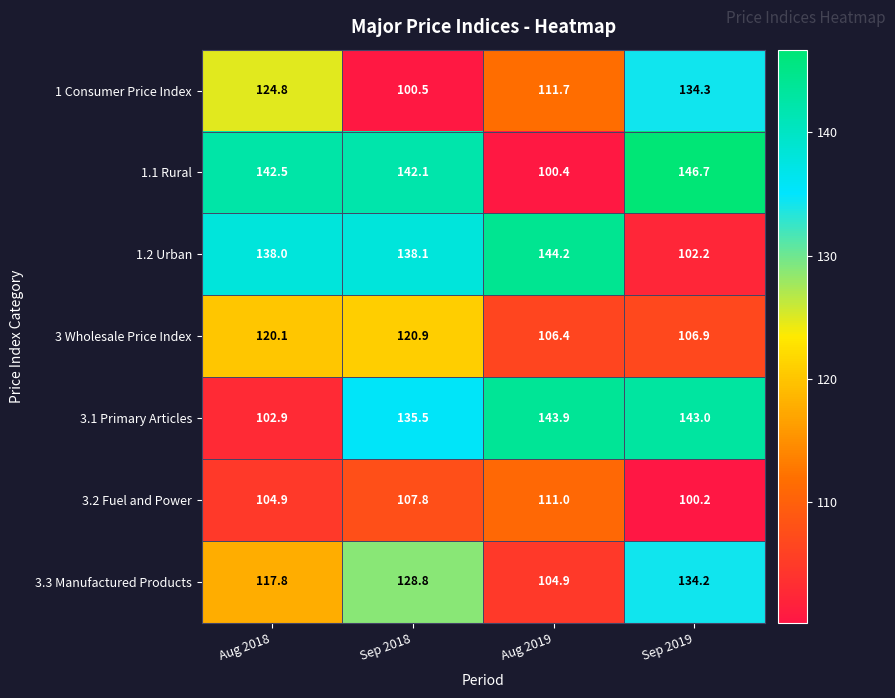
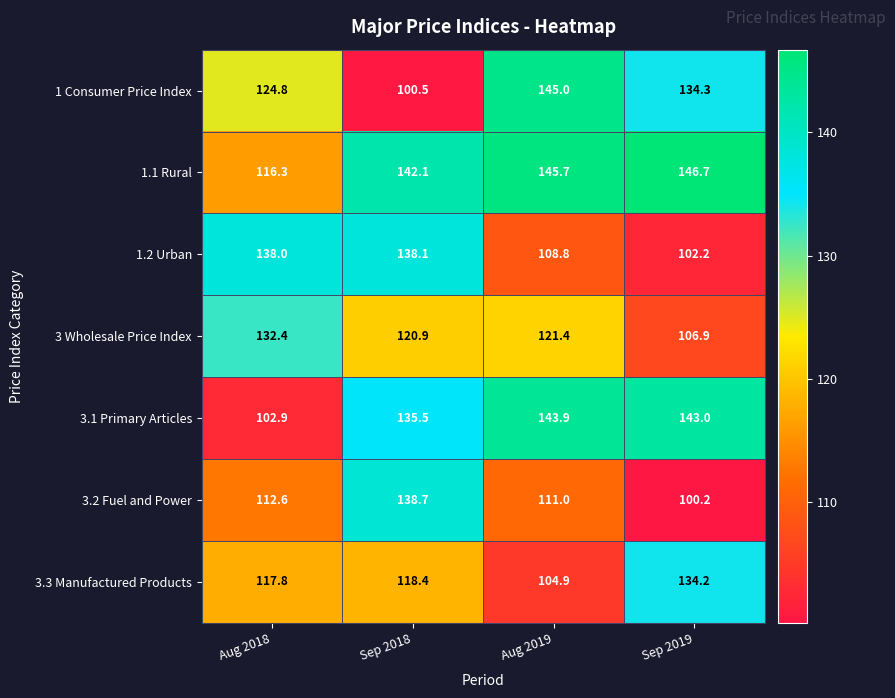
  {
    "1 Consumer Price Index": {
      "Aug 2018": 124.8,
      "Sep 2018": 100.5,
-     "Aug 2019": 111.7,
+     "Aug 2019": 145.0,
      "Sep 2019": 134.3
    },
    "1.1 Rural": {
-     "Aug 2018": 142.5,
+     "Aug 2018": 116.3,
      "Sep 2018": 142.1,
-     "Aug 2019": 100.4,
+     "Aug 2019": 145.7,
      "Sep 2019": 146.7
    },
    "1.2 Urban": {
      "Aug 2018": 138.0,
      "Sep 2018": 138.1,
-     "Aug 2019": 144.2,
+     "Aug 2019": 108.8,
      "Sep 2019": 102.2
    },
    "3 Wholesale Price Index": {
-     "Aug 2018": 120.1,
+     "Aug 2018": 132.4,
      "Sep 2018": 120.9,
-     "Aug 2019": 106.4,
+     "Aug 2019": 121.4,
      "Sep 2019": 106.9
    },
    "3.1 Primary Articles": {
      "Aug 2018": 102.9,
      "Sep 2018": 135.5,
      "Aug 2019": 143.9,
      "Sep 2019": 143.0
    },
    "3.2 Fuel and Power": {
-     "Aug 2018": 104.9,
-     "Sep 2018": 107.8,
+     "Aug 2018": 112.6,
+     "Sep 2018": 138.7,
      "Aug 2019": 111.0,
      "Sep 2019": 100.2
    },
    "3.3 Manufactured Products": {
      "Aug 2018": 117.8,
-     "Sep 2018": 128.8,
+     "Sep 2018": 118.4,
      "Aug 2019": 104.9,
      "Sep 2019": 134.2
    }
  }
